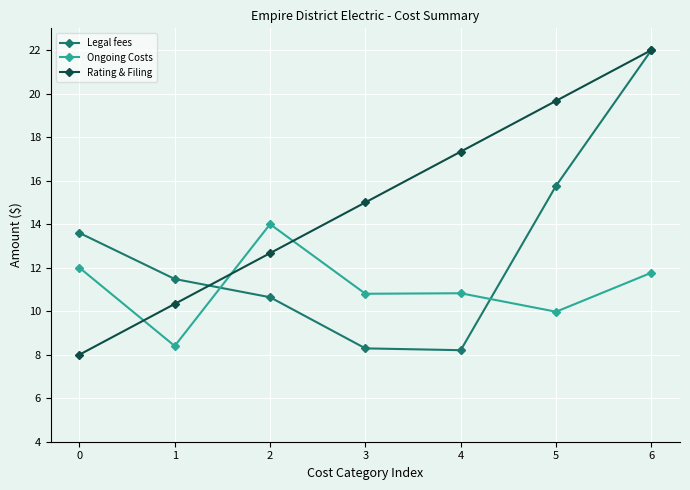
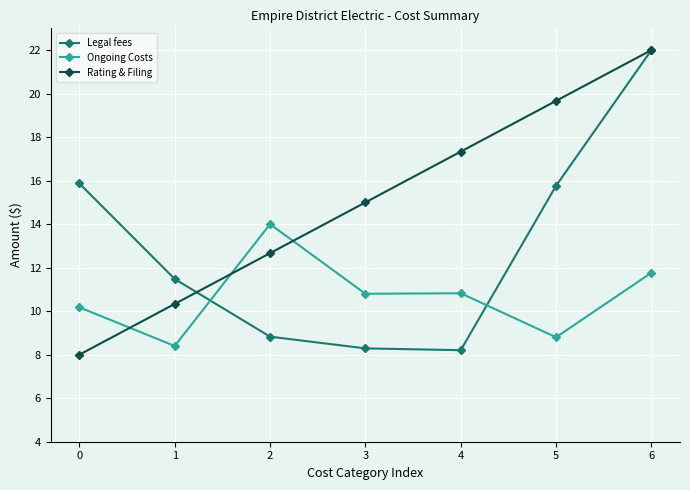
  {
    "Legal fees": {
-     "0": 13.6,
+     "0": 15.9,
      "1": 11.5,
-     "2": 10.6,
+     "2": 8.8,
      "3": 8.3,
      "4": 8.2,
      "5": 15.8
    },
    "Ongoing Costs": {
-     "0": 12.0,
+     "0": 10.2,
      "1": 8.4,
      "2": 14.0,
      "3": 10.8,
      "4": 10.8,
-     "5": 10.0,
+     "5": 8.8,
      "6": 11.8
    },
    "Rating & Filing": {
      "0": 8.0,
      "1": 10.3,
      "2": 12.7,
      "3": 15.0,
      "4": 17.3,
      "5": 19.7
    }
  }
